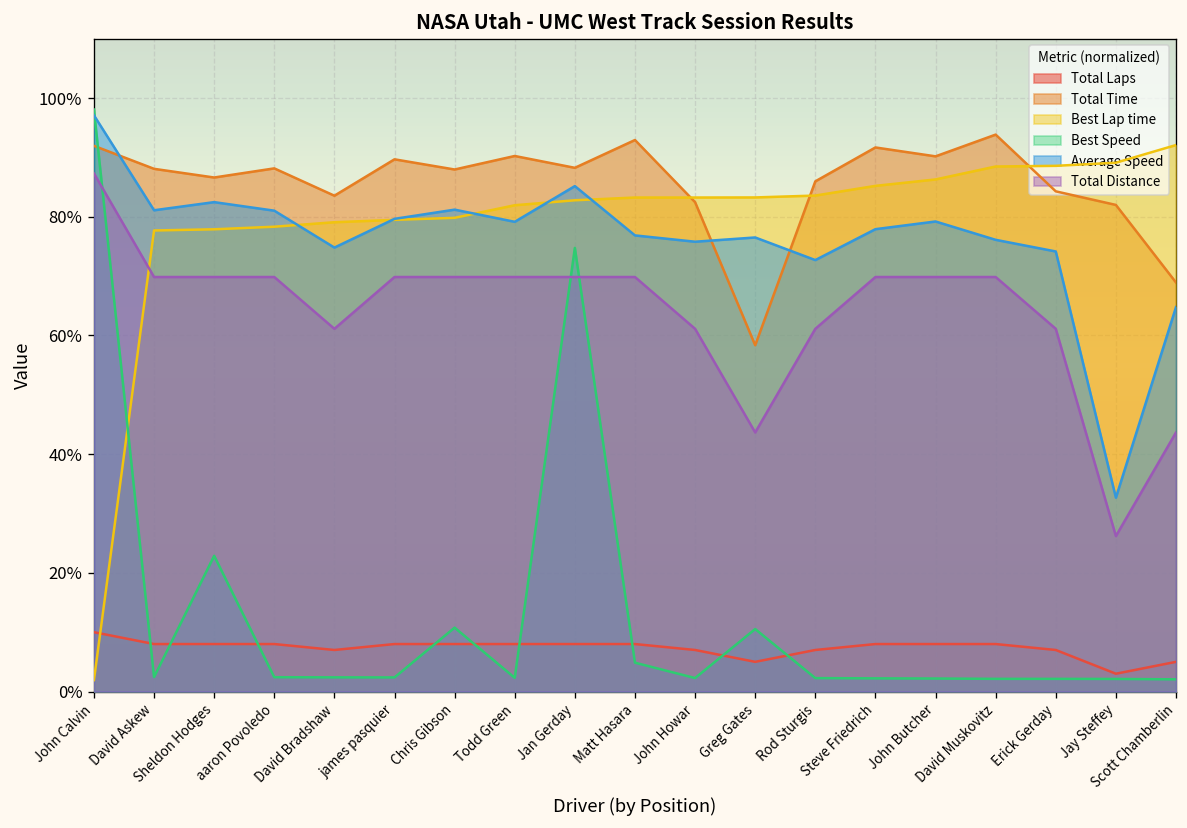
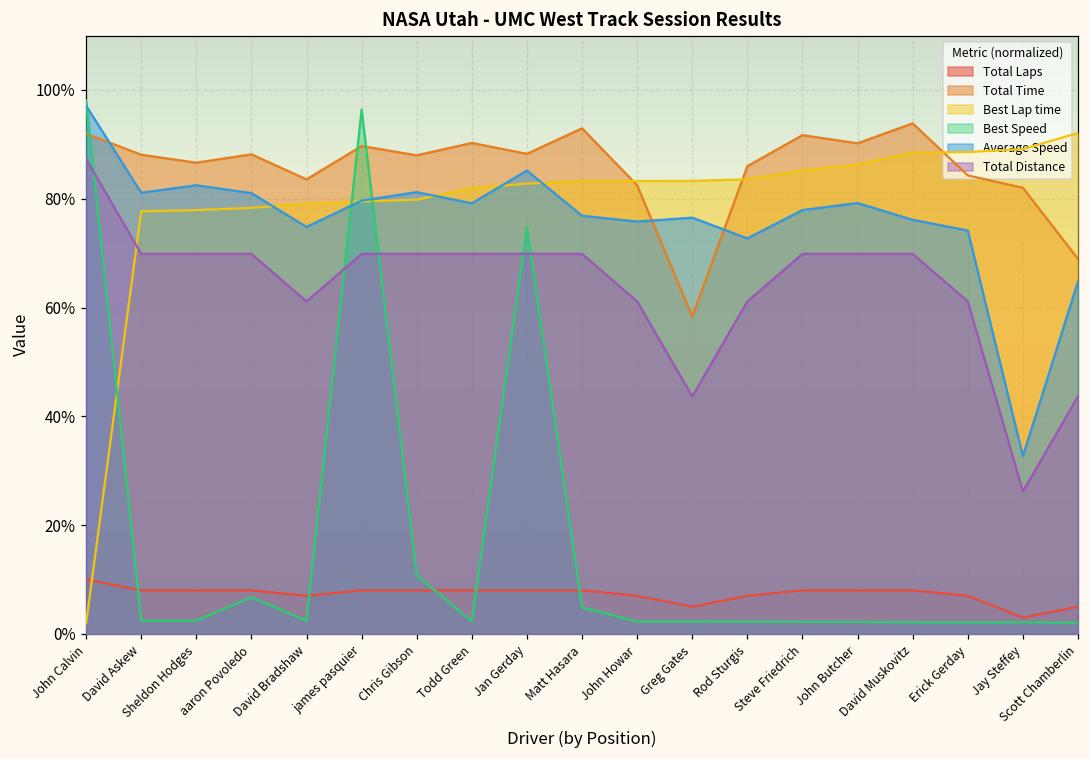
  {
    "Best Speed": {
      "John Calvin": "98%",
      "David Askew": "2%",
-     "Sheldon Hodges": "23%",
-     "aaron Povoledo": "2%",
+     "Sheldon Hodges": "2%",
+     "aaron Povoledo": "7%",
      "David Bradshaw": "2%",
-     "james pasquier": "2%",
+     "james pasquier": "96%",
      "Chris Gibson": "11%",
      "Todd Green": "2%",
      "Jan Gerday": "75%",
      "Matt Hasara": "5%",
      "John Howar": "2%",
-     "Greg Gates": "11%",
+     "Greg Gates": "2%",
      "Rod Sturgis": "2%",
      "Steve Friedrich": "2%",
      "John Butcher": "2%",
      "David Muskovitz": "2%",
      "Erick Gerday": "2%",
      "Jay Steffey": "2%",
      "Scott Chamberlin": "2%"
    },
    "Average Speed": {
      "John Calvin": "97%",
      "David Askew": "81%",
      "Sheldon Hodges": "82%",
      "aaron Povoledo": "81%",
      "David Bradshaw": "75%",
      "Chris Gibson": "81%",
      "Todd Green": "79%",
      "Jan Gerday": "85%",
      "Matt Hasara": "77%",
      "John Howar": "76%",
      "Greg Gates": "77%",
      "Rod Sturgis": "73%",
      "Steve Friedrich": "78%",
      "John Butcher": "79%",
      "David Muskovitz": "76%",
      "Erick Gerday": "74%",
      "Jay Steffey": "33%",
      "Scott Chamberlin": "65%"
    },
    "Total Distance": {
      "John Calvin": "87%",
      "David Askew": "70%",
      "Sheldon Hodges": "70%",
      "aaron Povoledo": "70%",
      "David Bradshaw": "61%",
      "james pasquier": "70%",
      "Chris Gibson": "70%",
      "Todd Green": "70%",
      "Jan Gerday": "70%",
      "Matt Hasara": "70%",
      "John Howar": "61%",
      "Greg Gates": "44%",
      "Rod Sturgis": "61%",
      "Steve Friedrich": "70%",
      "John Butcher": "70%",
      "David Muskovitz": "70%",
      "Erick Gerday": "61%",
      "Jay Steffey": "26%",
      "Scott Chamberlin": "44%"
    }
  }
